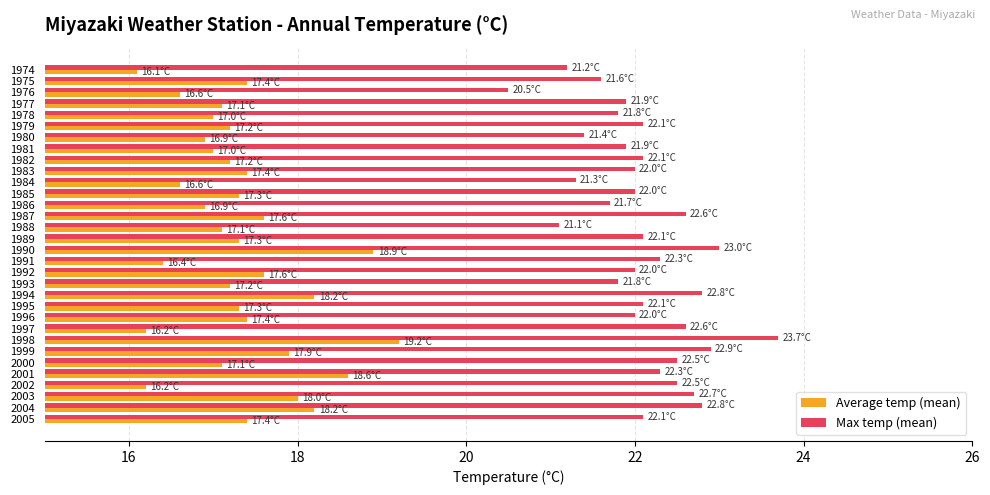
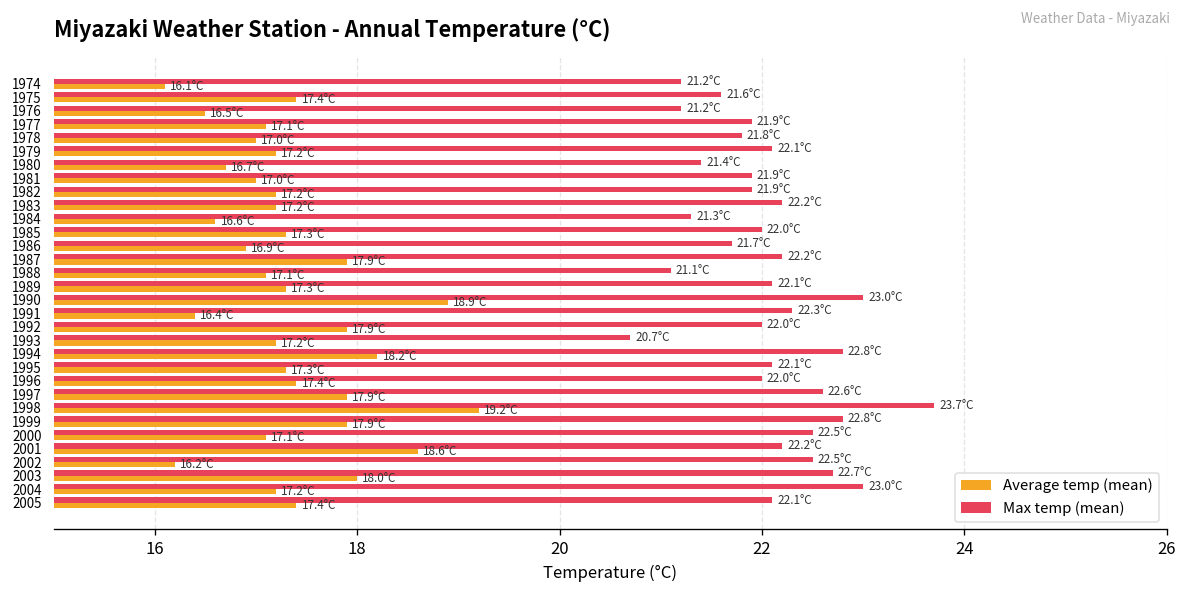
  {
    "Average temp (mean)": {
      "1974": "16.1°C",
      "1975": "17.4°C",
-     "1976": "16.6°C",
+     "1976": "16.5°C",
      "1977": "17.1°C",
      "1978": "17.0°C",
      "1979": "17.2°C",
-     "1980": "16.9°C",
+     "1980": "16.7°C",
      "1981": "17.0°C",
      "1982": "17.2°C",
-     "1983": "17.4°C",
+     "1983": "17.2°C",
      "1984": "16.6°C",
      "1985": "17.3°C",
      "1986": "16.9°C",
-     "1987": "17.6°C",
+     "1987": "17.9°C",
      "1988": "17.1°C",
      "1989": "17.3°C",
      "1990": "18.9°C",
      "1991": "16.4°C",
-     "1992": "17.6°C",
+     "1992": "17.9°C",
      "1993": "17.2°C",
      "1994": "18.2°C",
      "1995": "17.3°C",
      "1996": "17.4°C",
-     "1997": "16.2°C",
+     "1997": "17.9°C",
      "1998": "19.2°C",
      "1999": "17.9°C",
      "2000": "17.1°C",
      "2001": "18.6°C",
      "2002": "16.2°C",
      "2003": "18.0°C",
-     "2004": "18.2°C",
+     "2004": "17.2°C",
      "2005": "17.4°C"
    },
    "Max temp (mean)": {
      "1974": "21.2°C",
      "1975": "21.6°C",
-     "1976": "20.5°C",
+     "1976": "21.2°C",
      "1977": "21.9°C",
      "1978": "21.8°C",
      "1979": "22.1°C",
      "1980": "21.4°C",
      "1981": "21.9°C",
-     "1982": "22.1°C",
-     "1983": "22.0°C",
+     "1982": "21.9°C",
+     "1983": "22.2°C",
      "1984": "21.3°C",
      "1985": "22.0°C",
      "1986": "21.7°C",
-     "1987": "22.6°C",
+     "1987": "22.2°C",
      "1988": "21.1°C",
      "1989": "22.1°C",
      "1990": "23.0°C",
      "1991": "22.3°C",
      "1992": "22.0°C",
-     "1993": "21.8°C",
+     "1993": "20.7°C",
      "1994": "22.8°C",
      "1995": "22.1°C",
      "1996": "22.0°C",
      "1997": "22.6°C",
      "1998": "23.7°C",
-     "1999": "22.9°C",
+     "1999": "22.8°C",
      "2000": "22.5°C",
-     "2001": "22.3°C",
+     "2001": "22.2°C",
      "2002": "22.5°C",
      "2003": "22.7°C",
-     "2004": "22.8°C",
+     "2004": "23.0°C",
      "2005": "22.1°C"
    }
  }
